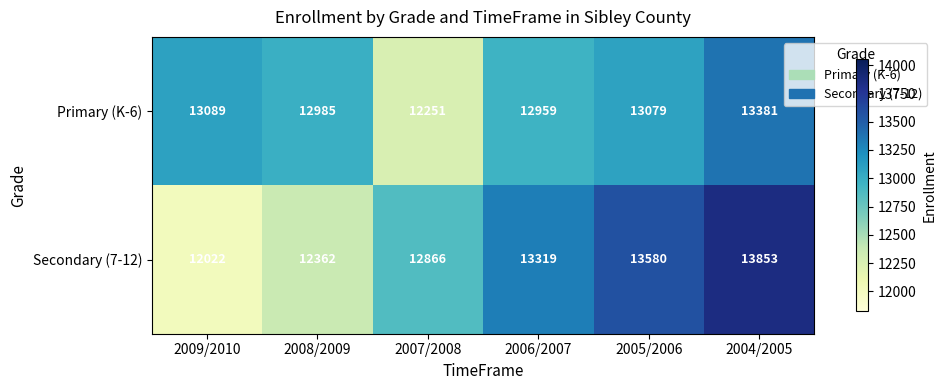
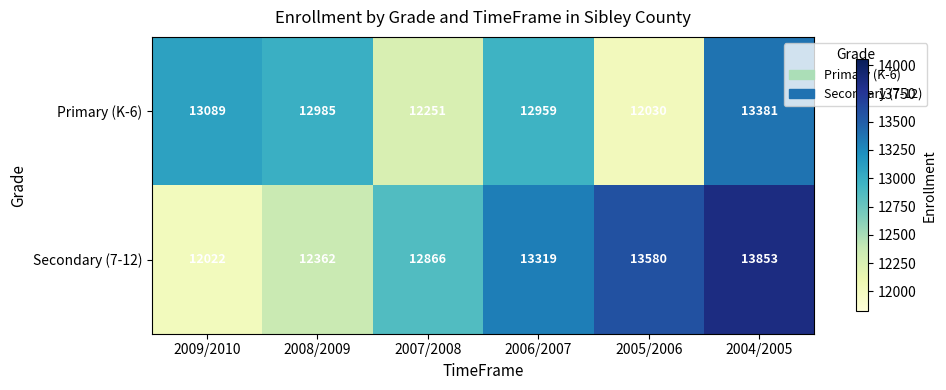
  {
    "Primary (K-6)": {
      "2009/2010": 13089,
      "2008/2009": 12985,
      "2007/2008": 12251,
      "2006/2007": 12959,
-     "2005/2006": 13079,
+     "2005/2006": 12030,
      "2004/2005": 13381
    },
    "Secondary (7-12)": {
      "2009/2010": 12022,
      "2008/2009": 12362,
      "2007/2008": 12866,
      "2006/2007": 13319,
      "2005/2006": 13580,
      "2004/2005": 13853
    }
  }
